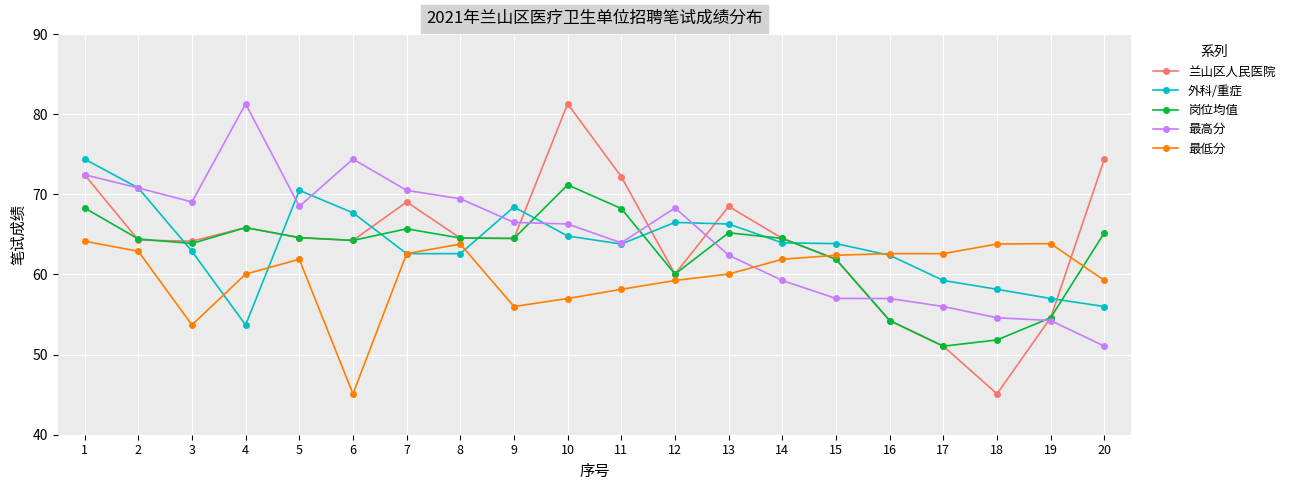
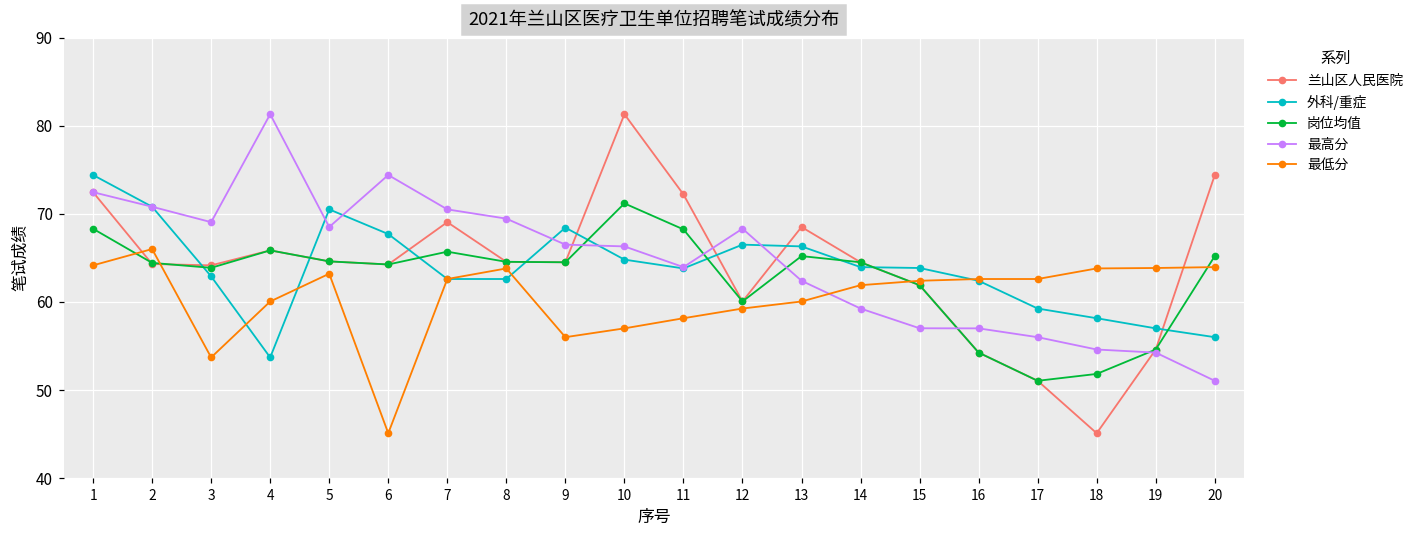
  {
    "兰山区人民医院": {
      "7": 69,
      "10": 81,
      "11": 72,
      "13": 69,
      "18": 45,
      "20": 74
    },
    "外科/重症": {
      "1": 74,
      "3": 63,
      "4": 54,
      "5": 71,
      "6": 68,
      "8": 63,
      "9": 68,
      "10": 65,
      "12": 67,
      "13": 66,
      "14": 64,
      "15": 64,
      "17": 59,
      "18": 58,
      "19": 57,
      "20": 56
    },
    "岗位均值": {
      "1": 68,
      "7": 66,
      "10": 71,
      "11": 68,
      "13": 65,
      "18": 52,
      "20": 65
    },
    "最高分": {
      "3": 69,
      "4": 81,
      "5": 69,
      "6": 74,
      "7": 71,
      "8": 69,
      "9": 67,
      "10": 66,
      "12": 68,
      "13": 62,
      "14": 59,
      "15": 57,
      "16": 57,
      "17": 56,
      "18": 55,
      "19": 54,
      "20": 51
    },
    "最低分": {
      "1": 64,
-     "2": 63,
+     "2": 66,
      "3": 54,
      "4": 60,
-     "5": 62,
+     "5": 63,
      "6": 45,
      "8": 64,
      "9": 56,
      "10": 57,
      "11": 58,
      "12": 59,
      "13": 60,
      "14": 62,
      "15": 62,
      "17": 63,
      "18": 64,
      "19": 64,
-     "20": 59
+     "20": 64
    }
  }
